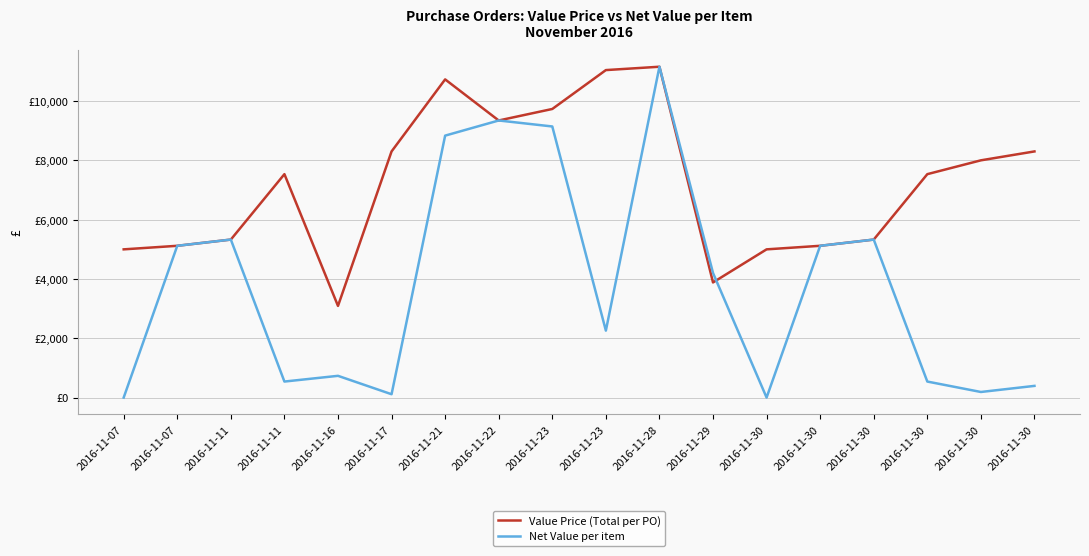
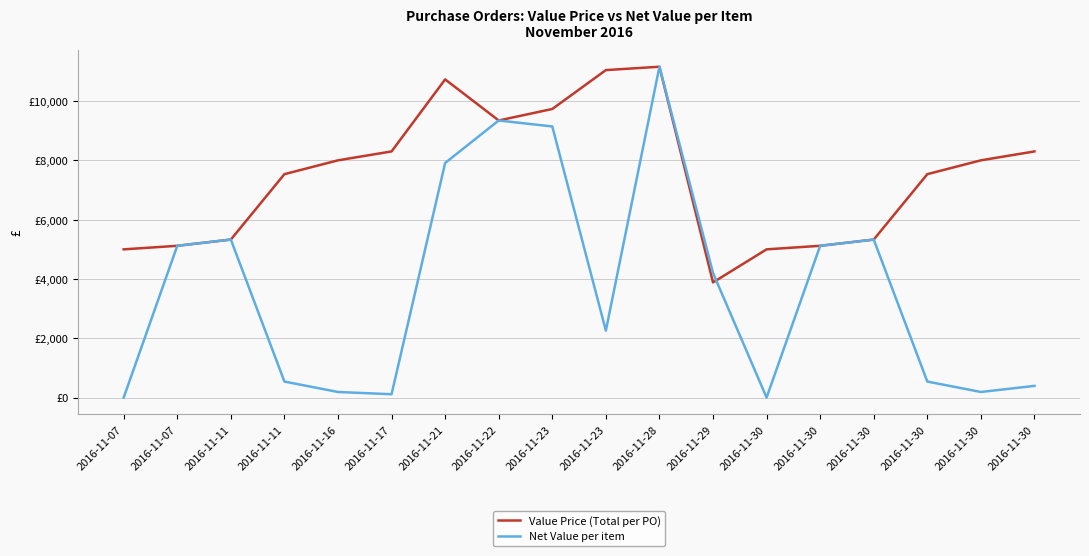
  {
    "Value Price (Total per PO)": {
-     "2016-11-16": "£3,100",
+     "2016-11-16": "£8,000",
      "2016-11-17": "£8,300",
      "2016-11-21": "£10,700",
      "2016-11-29": "£3,900"
    },
    "Net Value per item": {
-     "2016-11-16": "£700",
+     "2016-11-16": "£200",
      "2016-11-17": "£100",
-     "2016-11-21": "£8,800",
+     "2016-11-21": "£7,900",
      "2016-11-29": "£4,200"
    }
  }
